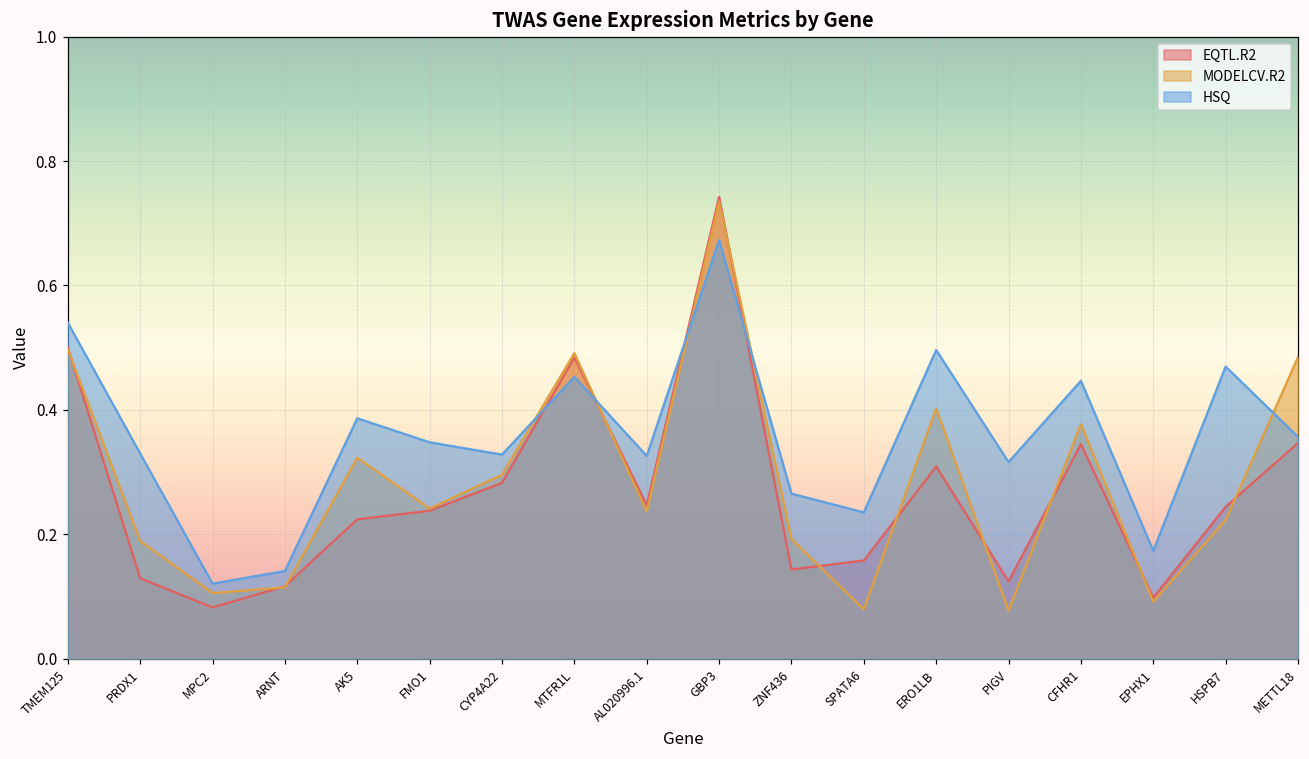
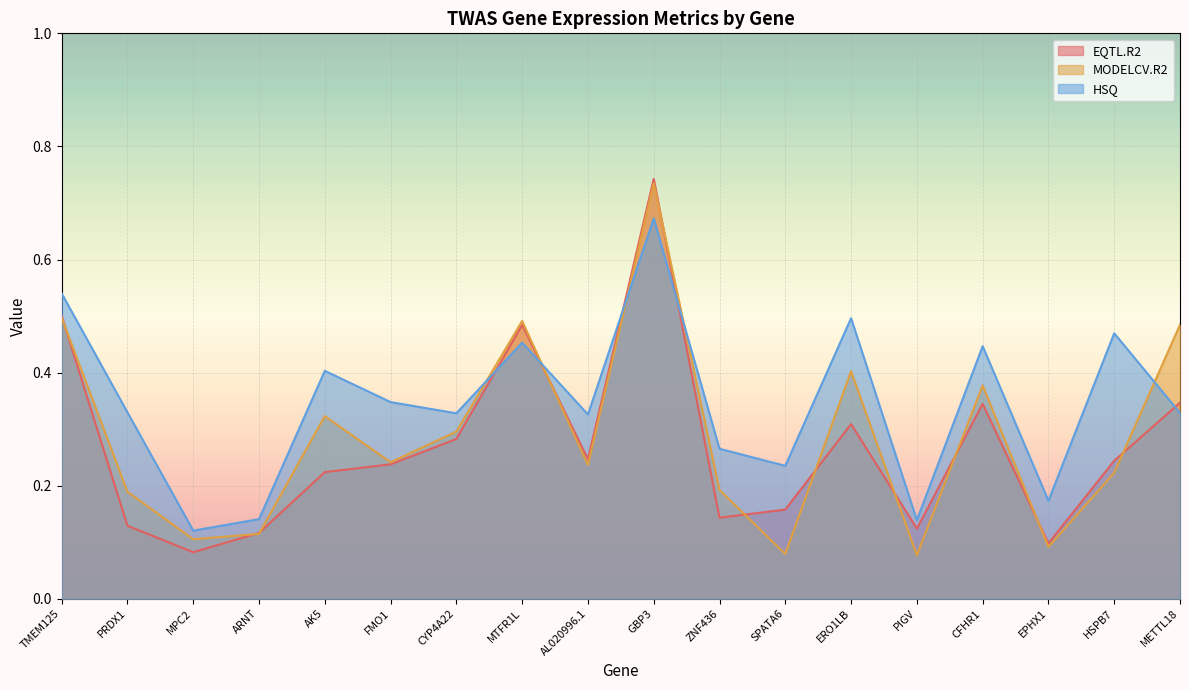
  {
    "HSQ": {
      "TMEM125": 0.54,
      "PRDX1": 0.33,
      "MPC2": 0.12,
      "ARNT": 0.14,
-     "AK5": 0.39,
+     "AK5": 0.40,
      "FMO1": 0.35,
      "CYP4A22": 0.33,
      "MTFR1L": 0.45,
      "AL020996.1": 0.33,
      "GBP3": 0.67,
      "ZNF436": 0.27,
      "SPATA6": 0.24,
      "ERO1LB": 0.50,
-     "PIGV": 0.32,
+     "PIGV": 0.14,
      "CFHR1": 0.45,
      "EPHX1": 0.17,
      "HSPB7": 0.47,
-     "METTL18": 0.36
+     "METTL18": 0.33
    }
  }
